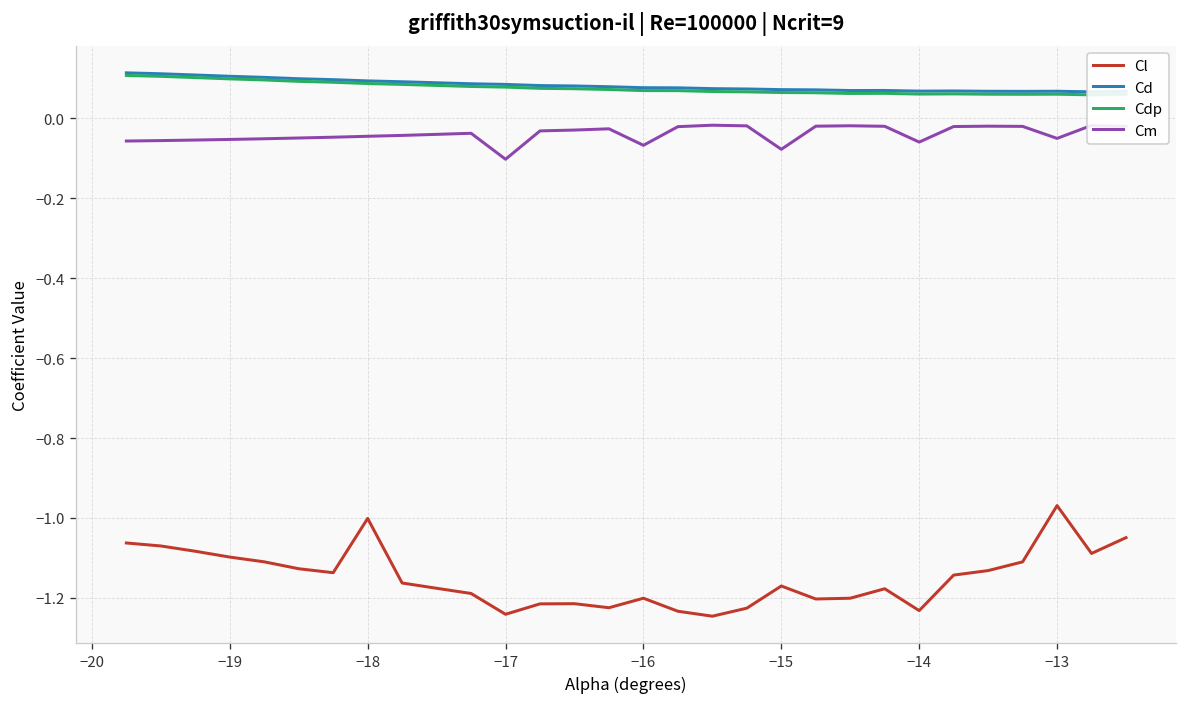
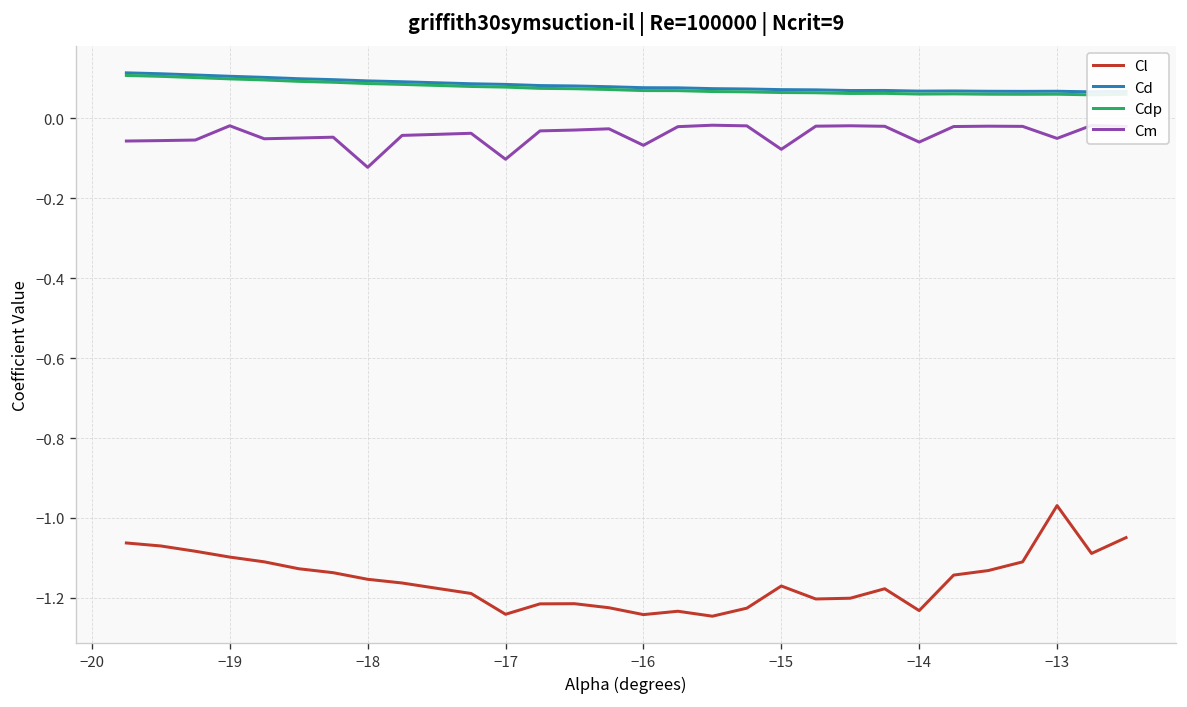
  {
    "Cl": {
      "−19": -1.10,
-     "−18": -1.00,
+     "−18": -1.15,
      "−17": -1.24,
-     "−16": -1.20,
+     "−16": -1.24,
      "−15": -1.17,
      "−14": -1.23,
      "−13": -0.97
    },
    "Cm": {
-     "−19": -0.05,
-     "−18": -0.04,
+     "−19": -0.02,
+     "−18": -0.12,
      "−17": -0.10,
      "−16": -0.07,
      "−15": -0.08,
      "−14": -0.06,
      "−13": -0.05
    }
  }
